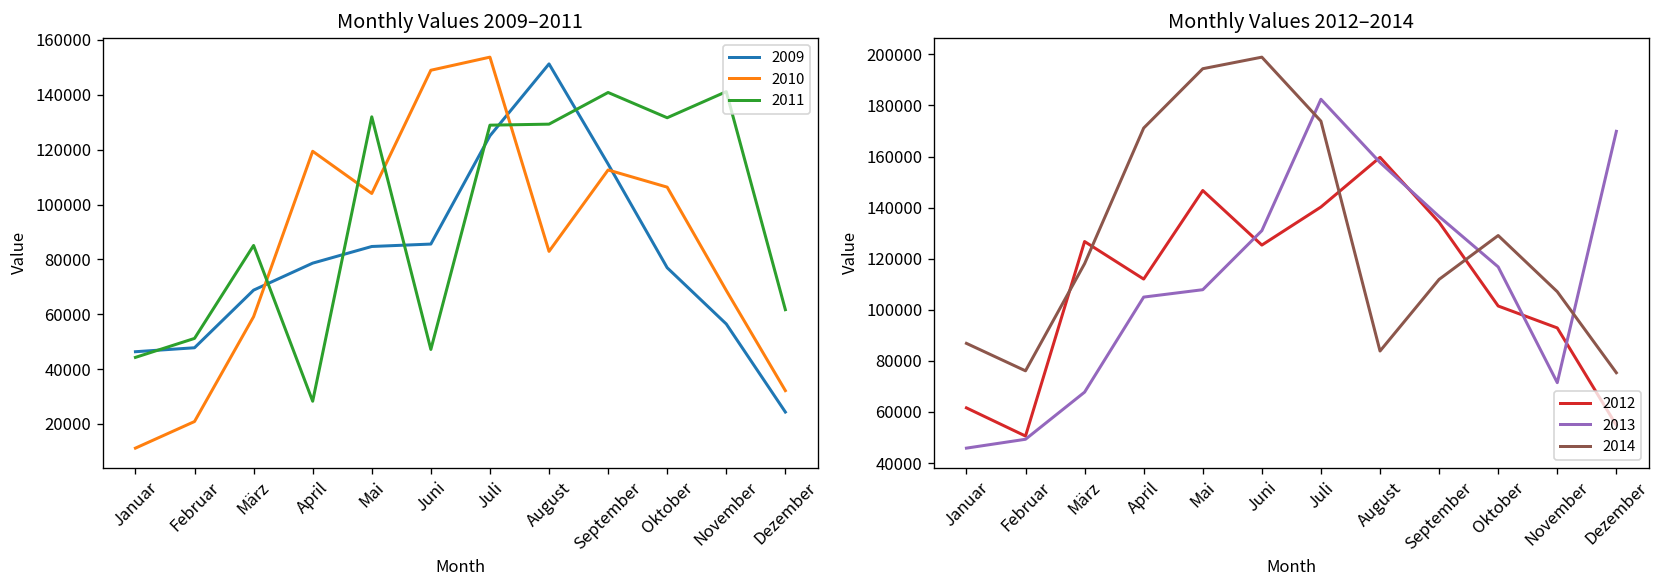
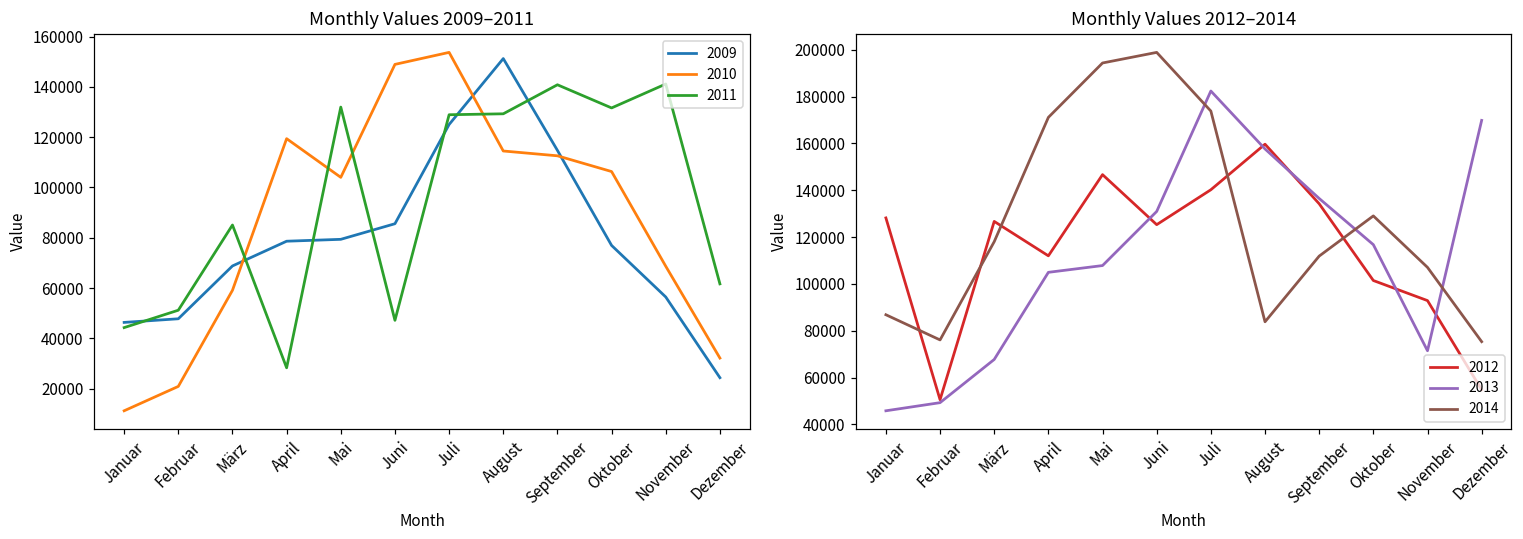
  {
    "Monthly Values 2009–2011": {
      "2009": {
        "Januar": 46000,
        "Februar": 48000,
        "März": 69000,
        "April": 79000,
-       "Mai": 85000,
+       "Mai": 79000,
        "Juni": 86000,
        "Juli": 125000,
        "August": 151000,
        "September": 115000,
        "Oktober": 77000,
        "November": 56000,
        "Dezember": 24000
      },
      "2010": {
        "Januar": 11000,
        "Februar": 21000,
        "März": 59000,
        "April": 119000,
        "Mai": 104000,
        "Juni": 149000,
        "Juli": 154000,
-       "August": 83000,
+       "August": 115000,
        "September": 113000,
        "Oktober": 106000,
        "November": 69000,
        "Dezember": 32000
      },
      "2011": {
        "Januar": 44000,
        "Februar": 51000,
        "März": 85000,
        "April": 28000,
        "Mai": 132000,
        "Juni": 47000,
        "Juli": 129000,
        "August": 129000,
        "September": 141000,
        "Oktober": 132000,
        "Dezember": 62000
      }
    },
    "Monthly Values 2012–2014": {
      "2012": {
-       "Januar": 62000,
+       "Januar": 128000,
        "Februar": 51000,
        "März": 127000,
        "April": 112000,
        "Mai": 147000,
        "Juni": 125000,
        "Juli": 140000,
        "August": 160000,
        "September": 134000,
        "Oktober": 101000,
        "November": 93000
      },
      "2013": {
        "Januar": 46000,
        "Februar": 49000,
        "März": 68000,
        "April": 105000,
        "Mai": 108000,
        "Juni": 131000,
        "Juli": 182000,
        "August": 158000,
        "September": 137000,
        "Oktober": 117000,
        "November": 71000,
        "Dezember": 170000
      },
      "2014": {
        "Januar": 87000,
        "Februar": 76000,
        "März": 118000,
        "April": 171000,
        "Mai": 194000,
        "Juni": 199000,
        "Juli": 174000,
        "August": 84000,
        "September": 112000,
        "Oktober": 129000,
        "November": 107000,
        "Dezember": 75000
      }
    }
  }
